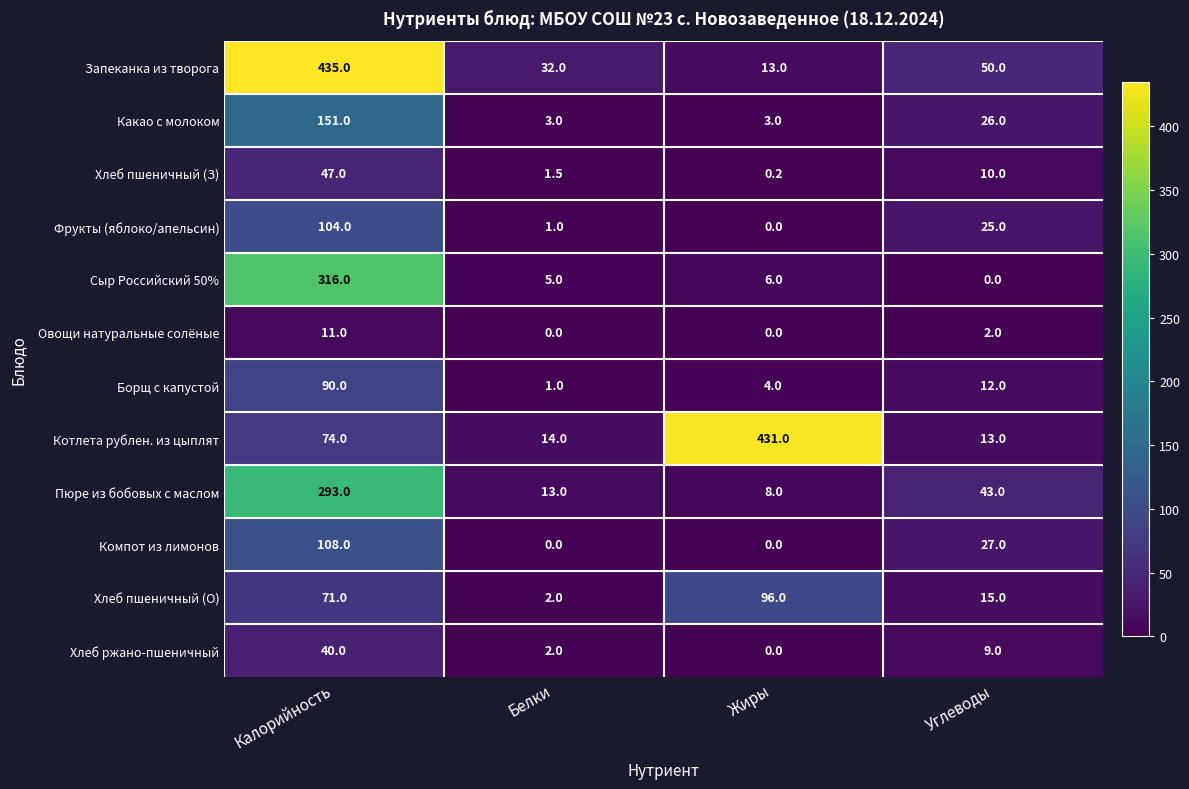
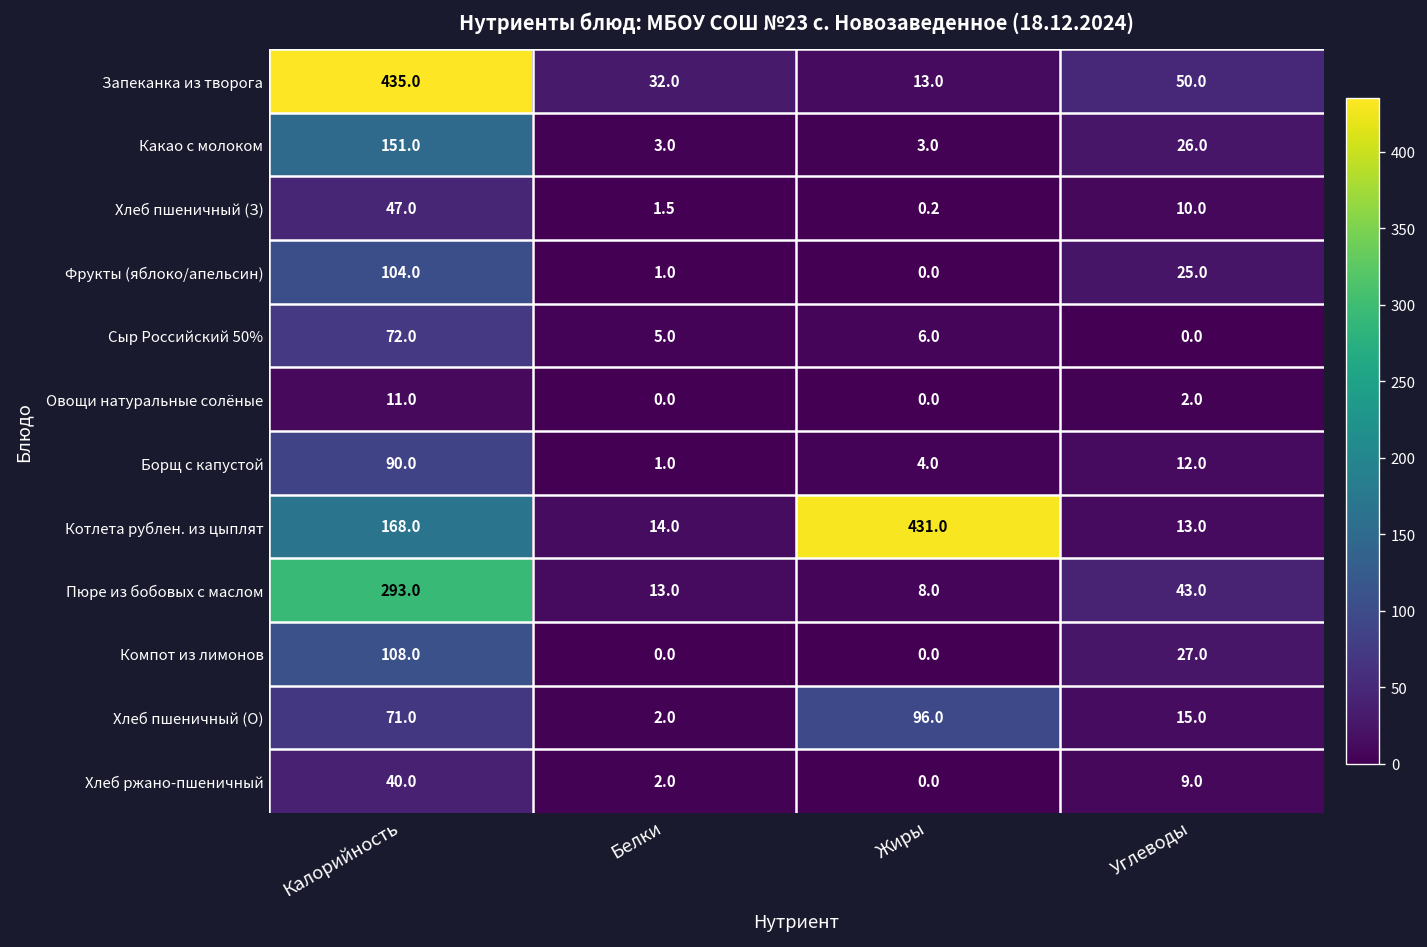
  {
    "Запеканка из творога": {
      "Калорийность": 435.0,
      "Белки": 32.0,
      "Жиры": 13.0,
      "Углеводы": 50.0
    },
    "Какао с молоком": {
      "Калорийность": 151.0,
      "Белки": 3.0,
      "Жиры": 3.0,
      "Углеводы": 26.0
    },
    "Хлеб пшеничный (З)": {
      "Калорийность": 47.0,
      "Белки": 1.5,
      "Жиры": 0.2,
      "Углеводы": 10.0
    },
    "Фрукты (яблоко/апельсин)": {
      "Калорийность": 104.0,
      "Белки": 1.0,
      "Жиры": 0.0,
      "Углеводы": 25.0
    },
    "Сыр Российский 50%": {
-     "Калорийность": 316.0,
+     "Калорийность": 72.0,
      "Белки": 5.0,
      "Жиры": 6.0,
      "Углеводы": 0.0
    },
    "Овощи натуральные солёные": {
      "Калорийность": 11.0,
      "Белки": 0.0,
      "Жиры": 0.0,
      "Углеводы": 2.0
    },
    "Борщ с капустой": {
      "Калорийность": 90.0,
      "Белки": 1.0,
      "Жиры": 4.0,
      "Углеводы": 12.0
    },
    "Котлета рублен. из цыплят": {
-     "Калорийность": 74.0,
+     "Калорийность": 168.0,
      "Белки": 14.0,
      "Жиры": 431.0,
      "Углеводы": 13.0
    },
    "Пюре из бобовых с маслом": {
      "Калорийность": 293.0,
      "Белки": 13.0,
      "Жиры": 8.0,
      "Углеводы": 43.0
    },
    "Компот из лимонов": {
      "Калорийность": 108.0,
      "Белки": 0.0,
      "Жиры": 0.0,
      "Углеводы": 27.0
    },
    "Хлеб пшеничный (О)": {
      "Калорийность": 71.0,
      "Белки": 2.0,
      "Жиры": 96.0,
      "Углеводы": 15.0
    },
    "Хлеб ржано-пшеничный": {
      "Калорийность": 40.0,
      "Белки": 2.0,
      "Жиры": 0.0,
      "Углеводы": 9.0
    }
  }
